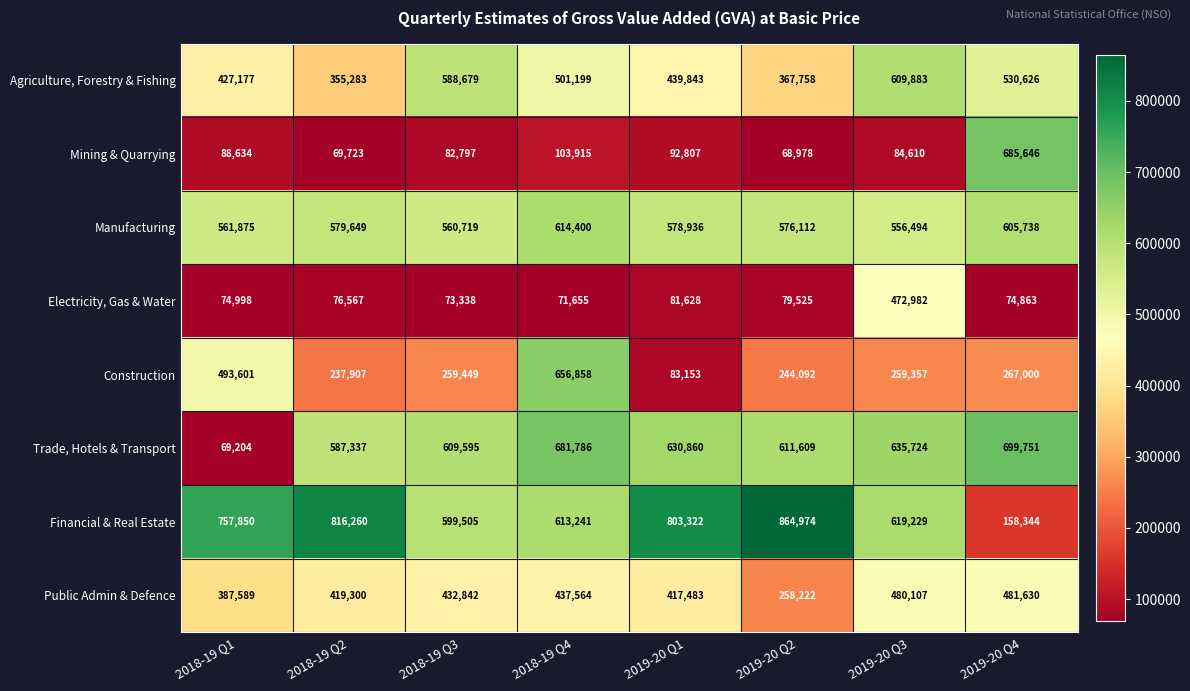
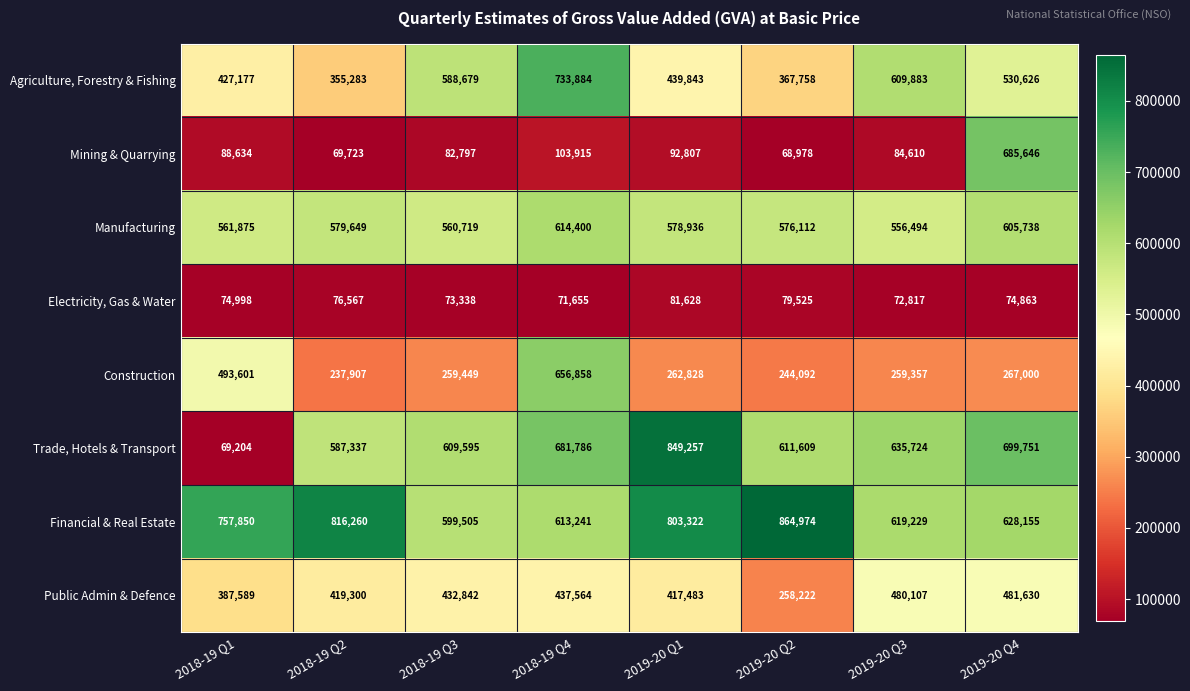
  {
    "Agriculture, Forestry & Fishing": {
      "2018-19 Q1": "427,177",
      "2018-19 Q2": "355,283",
      "2018-19 Q3": "588,679",
-     "2018-19 Q4": "501,199",
+     "2018-19 Q4": "733,884",
      "2019-20 Q1": "439,843",
      "2019-20 Q2": "367,758",
      "2019-20 Q3": "609,883",
      "2019-20 Q4": "530,626"
    },
    "Mining & Quarrying": {
      "2018-19 Q1": "88,634",
      "2018-19 Q2": "69,723",
      "2018-19 Q3": "82,797",
      "2018-19 Q4": "103,915",
      "2019-20 Q1": "92,807",
      "2019-20 Q2": "68,978",
      "2019-20 Q3": "84,610",
      "2019-20 Q4": "685,646"
    },
    "Manufacturing": {
      "2018-19 Q1": "561,875",
      "2018-19 Q2": "579,649",
      "2018-19 Q3": "560,719",
      "2018-19 Q4": "614,400",
      "2019-20 Q1": "578,936",
      "2019-20 Q2": "576,112",
      "2019-20 Q3": "556,494",
      "2019-20 Q4": "605,738"
    },
    "Electricity, Gas & Water": {
      "2018-19 Q1": "74,998",
      "2018-19 Q2": "76,567",
      "2018-19 Q3": "73,338",
      "2018-19 Q4": "71,655",
      "2019-20 Q1": "81,628",
      "2019-20 Q2": "79,525",
-     "2019-20 Q3": "472,982",
+     "2019-20 Q3": "72,817",
      "2019-20 Q4": "74,863"
    },
    "Construction": {
      "2018-19 Q1": "493,601",
      "2018-19 Q2": "237,907",
      "2018-19 Q3": "259,449",
      "2018-19 Q4": "656,858",
-     "2019-20 Q1": "83,153",
+     "2019-20 Q1": "262,828",
      "2019-20 Q2": "244,092",
      "2019-20 Q3": "259,357",
      "2019-20 Q4": "267,000"
    },
    "Trade, Hotels & Transport": {
      "2018-19 Q1": "69,204",
      "2018-19 Q2": "587,337",
      "2018-19 Q3": "609,595",
      "2018-19 Q4": "681,786",
-     "2019-20 Q1": "630,860",
+     "2019-20 Q1": "849,257",
      "2019-20 Q2": "611,609",
      "2019-20 Q3": "635,724",
      "2019-20 Q4": "699,751"
    },
    "Financial & Real Estate": {
      "2018-19 Q1": "757,850",
      "2018-19 Q2": "816,260",
      "2018-19 Q3": "599,505",
      "2018-19 Q4": "613,241",
      "2019-20 Q1": "803,322",
      "2019-20 Q2": "864,974",
      "2019-20 Q3": "619,229",
-     "2019-20 Q4": "158,344"
+     "2019-20 Q4": "628,155"
    },
    "Public Admin & Defence": {
      "2018-19 Q1": "387,589",
      "2018-19 Q2": "419,300",
      "2018-19 Q3": "432,842",
      "2018-19 Q4": "437,564",
      "2019-20 Q1": "417,483",
      "2019-20 Q2": "258,222",
      "2019-20 Q3": "480,107",
      "2019-20 Q4": "481,630"
    }
  }
